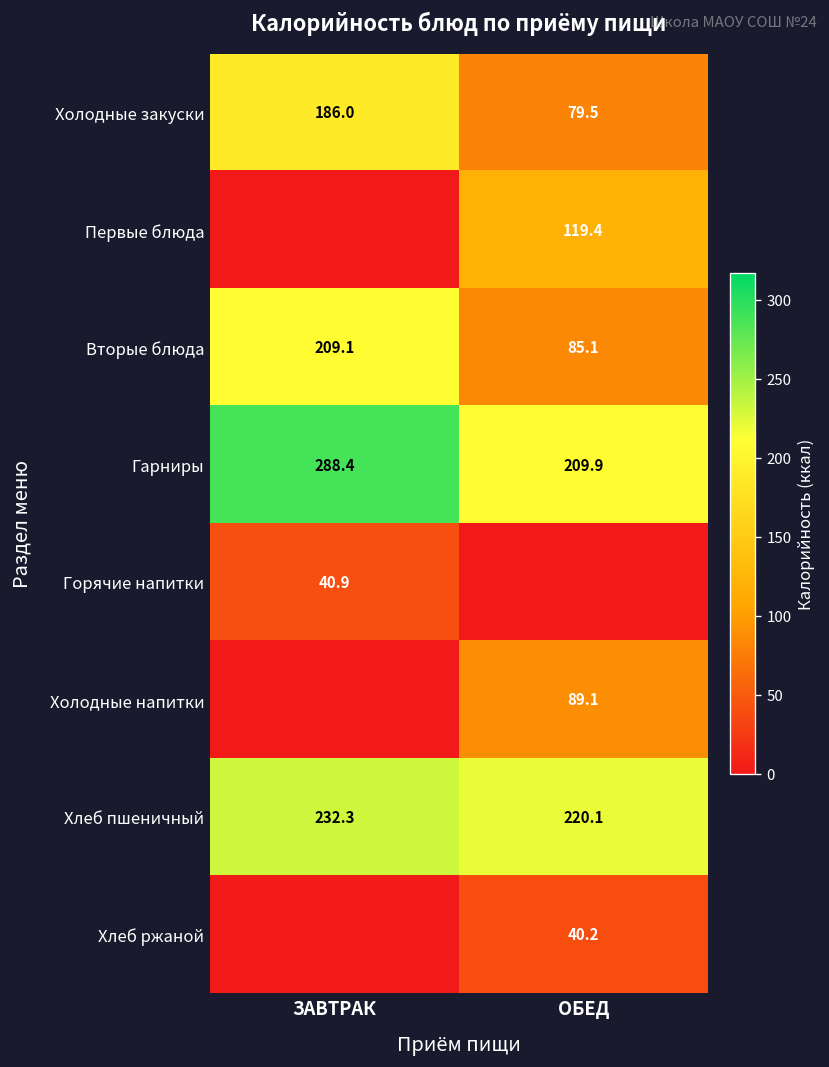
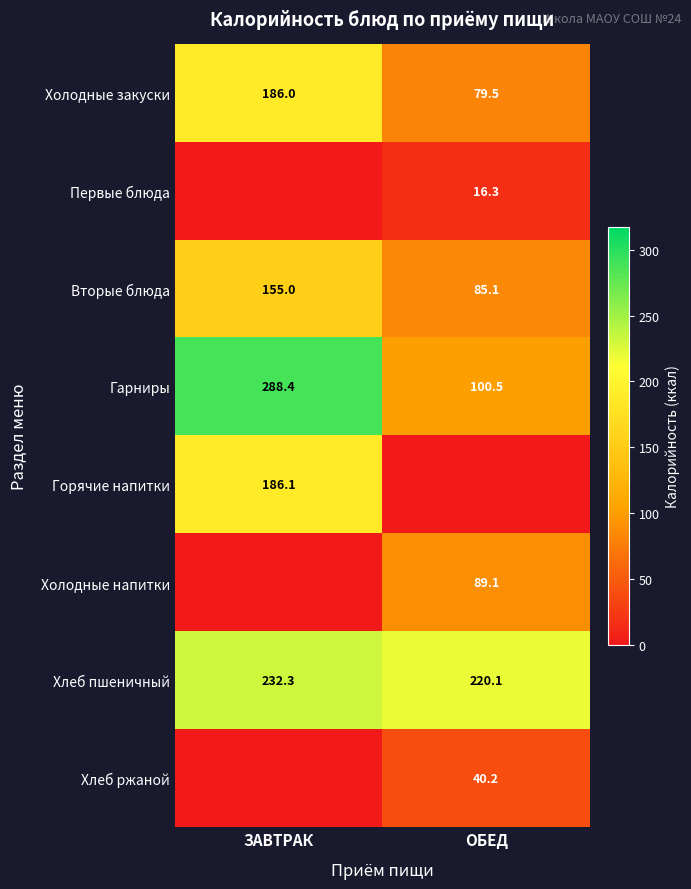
  {
    "Холодные закуски": {
      "ЗАВТРАК": 186.0,
      "ОБЕД": 79.5
    },
    "Первые блюда": {
-     "ОБЕД": 119.4
+     "ОБЕД": 16.3
    },
    "Вторые блюда": {
-     "ЗАВТРАК": 209.1,
+     "ЗАВТРАК": 155.0,
      "ОБЕД": 85.1
    },
    "Гарниры": {
      "ЗАВТРАК": 288.4,
-     "ОБЕД": 209.9
+     "ОБЕД": 100.5
    },
    "Горячие напитки": {
-     "ЗАВТРАК": 40.9
+     "ЗАВТРАК": 186.1
    },
    "Холодные напитки": {
      "ОБЕД": 89.1
    },
    "Хлеб пшеничный": {
      "ЗАВТРАК": 232.3,
      "ОБЕД": 220.1
    },
    "Хлеб ржаной": {
      "ОБЕД": 40.2
    }
  }
